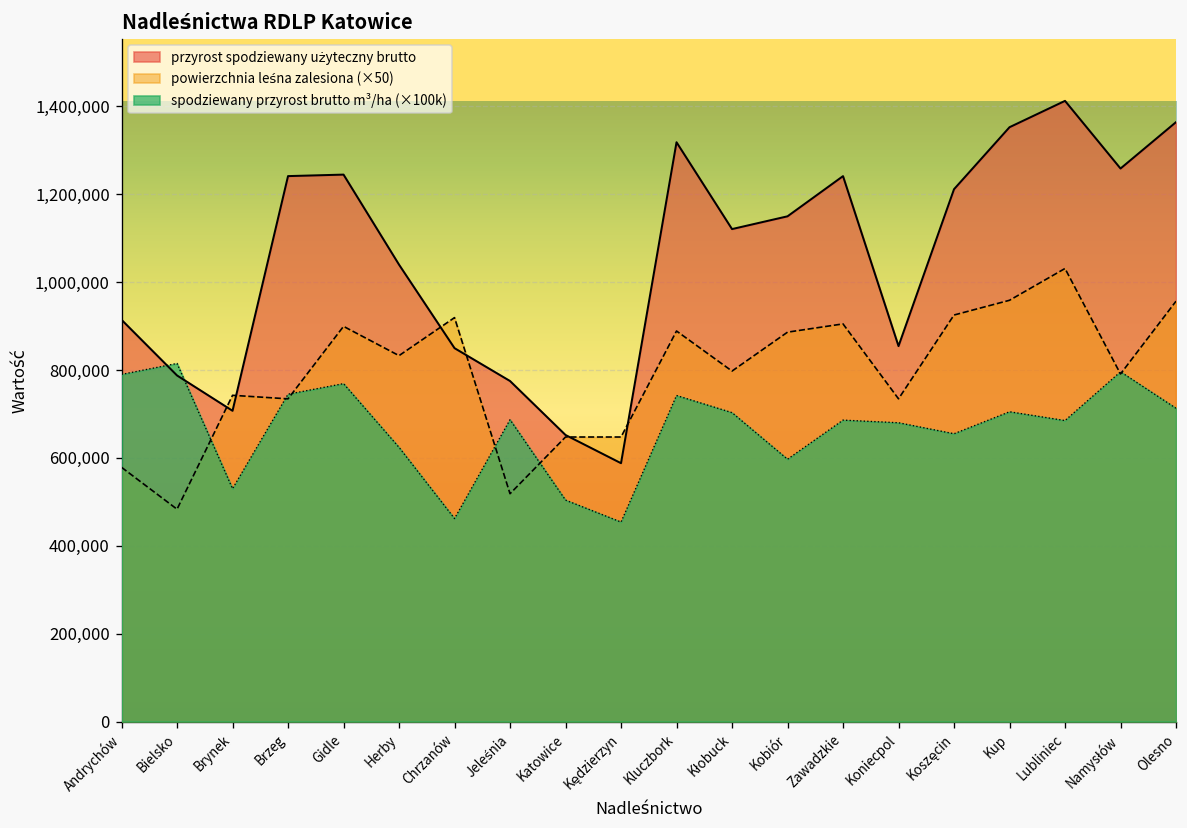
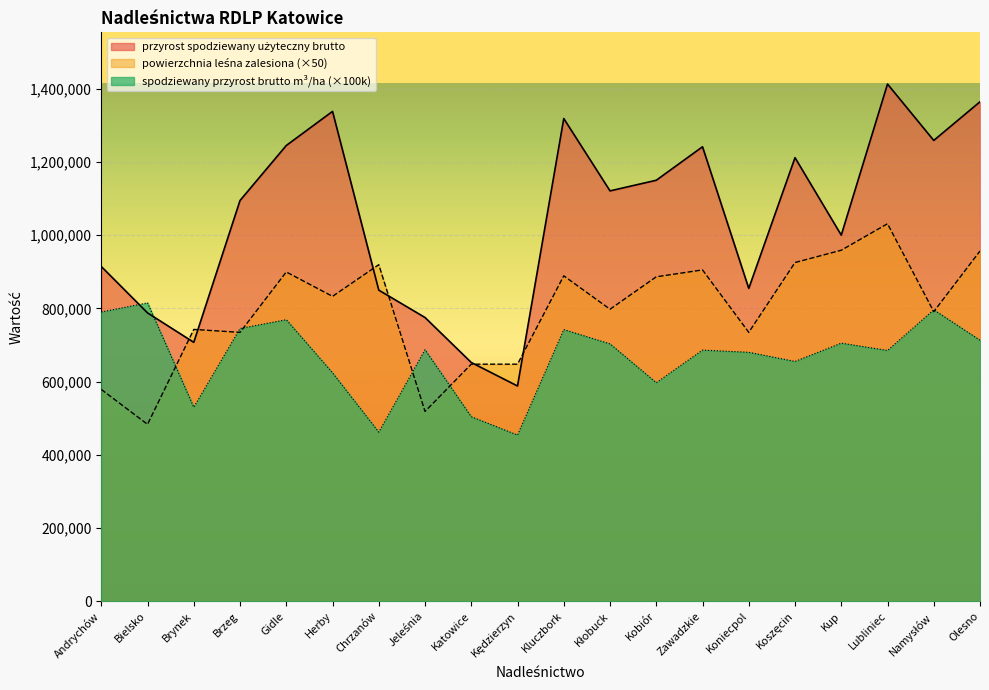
  {
    "przyrost spodziewany użyteczny brutto": {
      "Andrychów": "910,000",
      "Bielsko": "790,000",
      "Brynek": "710,000",
-     "Brzeg": "1,240,000",
+     "Brzeg": "1,090,000",
      "Gidle": "1,240,000",
-     "Herby": "1,040,000",
+     "Herby": "1,340,000",
      "Chrzanów": "850,000",
      "Jeleśnia": "770,000",
      "Kędzierzyn": "590,000",
      "Kluczbork": "1,320,000",
      "Kłobuck": "1,120,000",
      "Kobiór": "1,150,000",
      "Zawadzkie": "1,240,000",
      "Koniecpol": "850,000",
      "Koszęcin": "1,210,000",
-     "Kup": "1,350,000",
+     "Kup": "1,000,000",
      "Lubliniec": "1,410,000",
      "Namysłów": "1,260,000",
      "Olesno": "1,360,000"
    },
    "powierzchnia leśna zalesiona (×50)": {
      "Andrychów": "580,000",
      "Bielsko": "480,000",
      "Brynek": "740,000",
      "Brzeg": "730,000",
      "Gidle": "900,000",
      "Herby": "830,000",
      "Chrzanów": "920,000",
      "Jeleśnia": "520,000",
      "Kędzierzyn": "650,000",
      "Kluczbork": "890,000",
      "Kłobuck": "800,000",
      "Kobiór": "890,000",
      "Zawadzkie": "900,000",
      "Koniecpol": "730,000",
      "Koszęcin": "930,000",
      "Kup": "960,000",
      "Lubliniec": "1,030,000",
      "Olesno": "960,000"
    },
    "spodziewany przyrost brutto m³/ha (×100k)": {
      "Andrychów": "790,000",
      "Bielsko": "820,000",
      "Brynek": "530,000",
      "Brzeg": "750,000",
      "Gidle": "770,000",
      "Herby": "620,000",
      "Chrzanów": "460,000",
      "Jeleśnia": "690,000",
      "Katowice": "500,000",
      "Kędzierzyn": "450,000",
      "Kluczbork": "740,000",
      "Kłobuck": "700,000",
      "Kobiór": "600,000",
      "Zawadzkie": "690,000",
      "Koniecpol": "680,000",
      "Koszęcin": "660,000",
      "Kup": "710,000",
      "Lubliniec": "690,000",
      "Olesno": "710,000"
    }
  }
